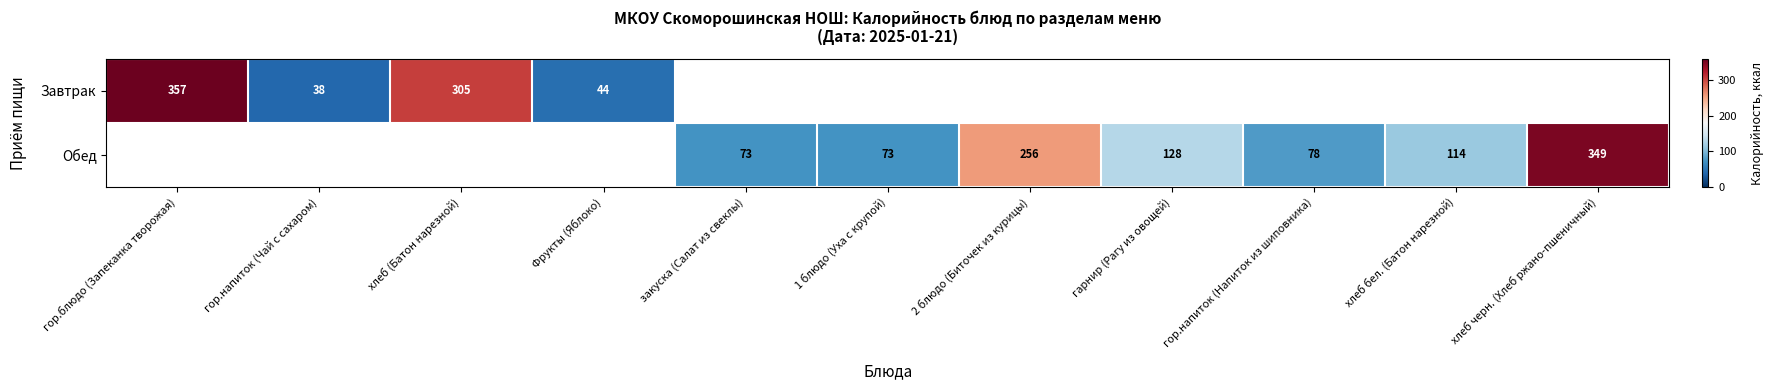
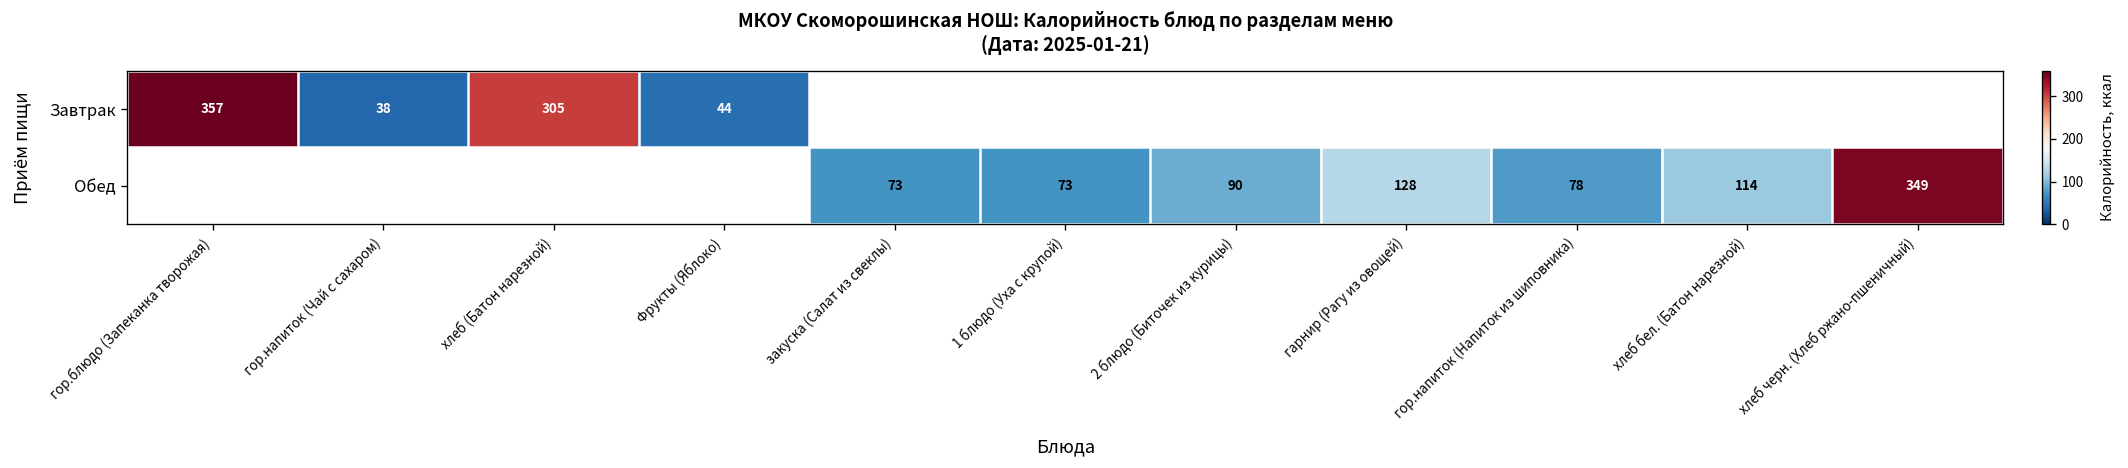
  {
    "Завтрак": {
      "гор.блюдо (Запеканка творожая)": 357,
      "гор.напиток (Чай с сахаром)": 38,
      "хлеб (Батон нарезной)": 305,
      "Фрукты (Яблоко)": 44
    },
    "Обед": {
      "закуска (Салат из свеклы)": 73,
      "1 блюдо (Уха с крупой)": 73,
-     "2 блюдо (Биточек из курицы)": 256,
+     "2 блюдо (Биточек из курицы)": 90,
      "гарнир (Рагу из овощей)": 128,
      "гор.напиток (Напиток из шиповника)": 78,
      "хлеб бел. (Батон нарезной)": 114,
      "хлеб черн. (Хлеб ржано-пшеничный)": 349
    }
  }
